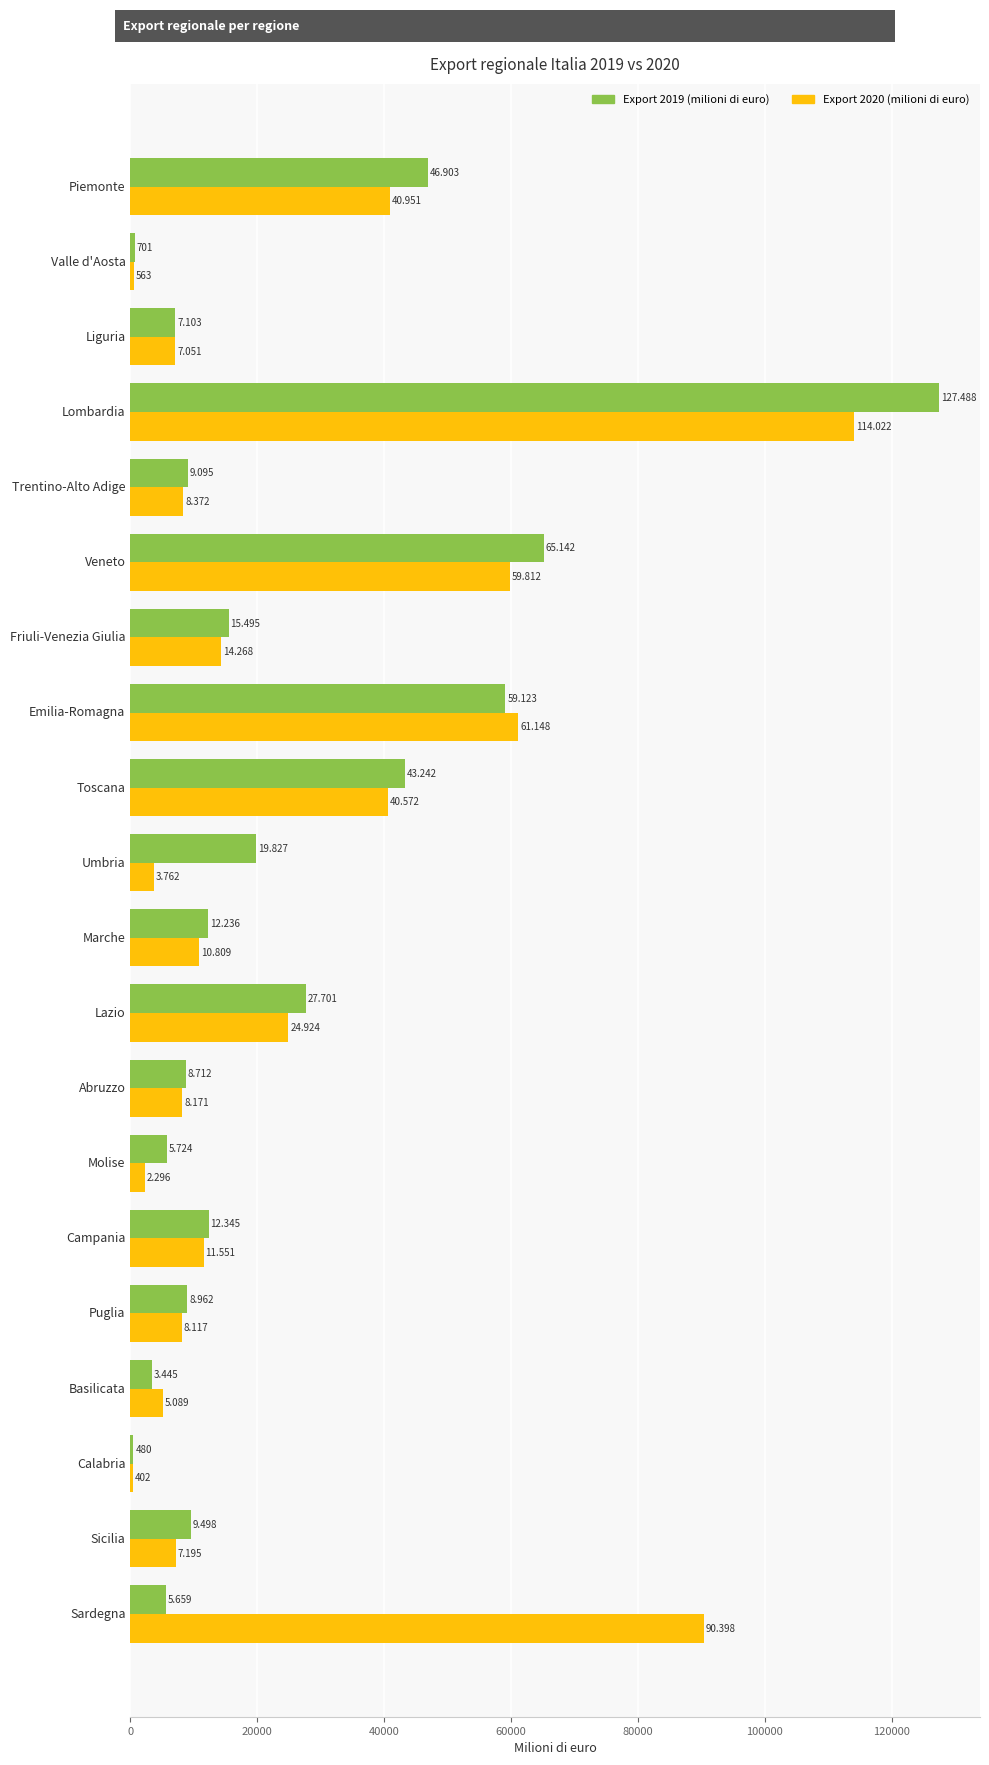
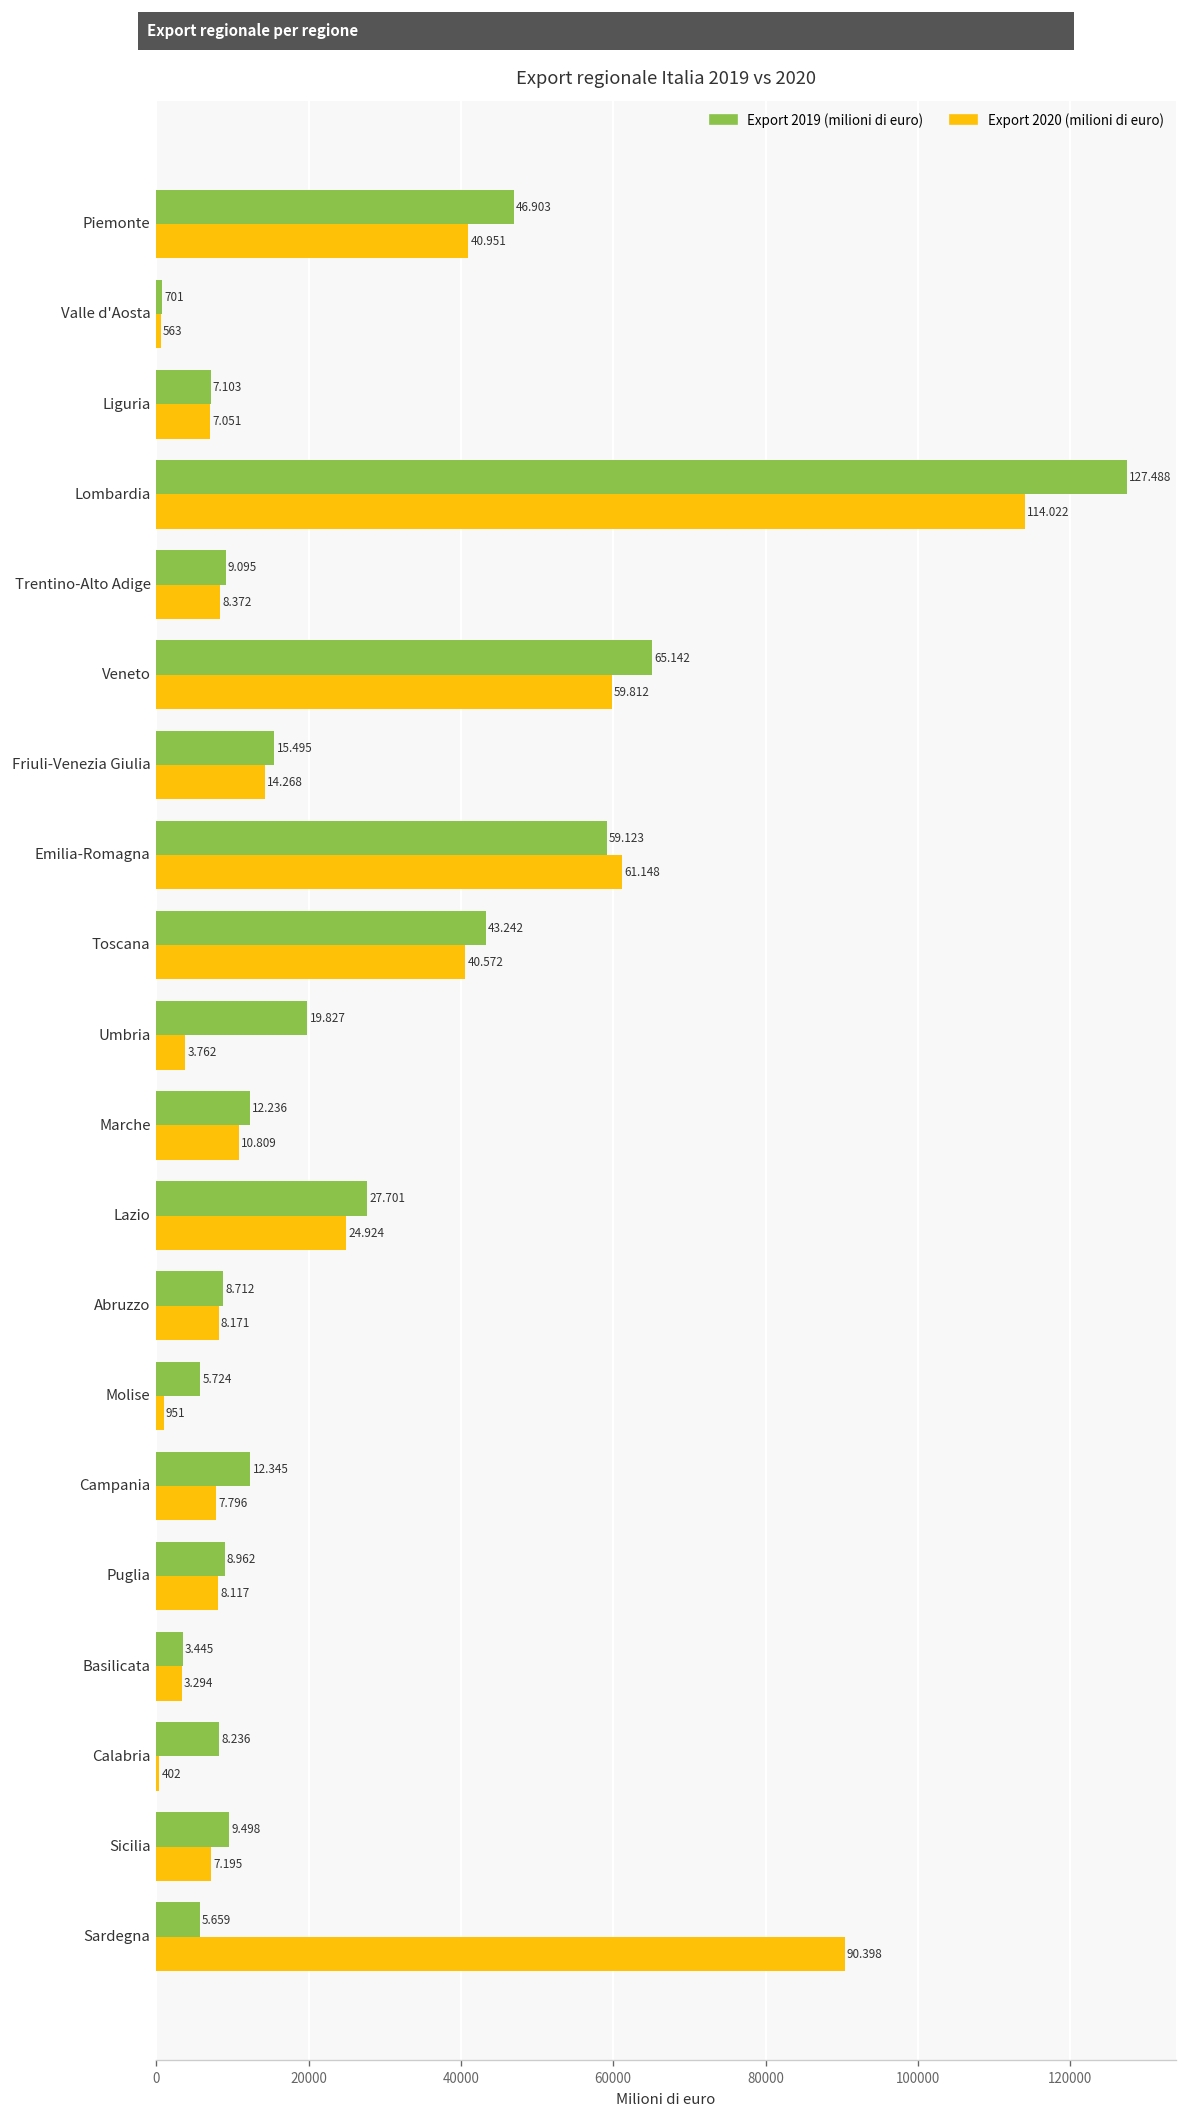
  {
    "Export 2019 (milioni di euro)": {
      "Valle d'Aosta": 701,
-     "Calabria": 480
+     "Calabria": 8.236
    },
    "Export 2020 (milioni di euro)": {
      "Valle d'Aosta": 563,
-     "Molise": 2.296,
-     "Campania": 11.551,
-     "Basilicata": 5.089,
+     "Molise": 951,
+     "Campania": 7.796,
+     "Basilicata": 3.294,
      "Calabria": 402
    }
  }
